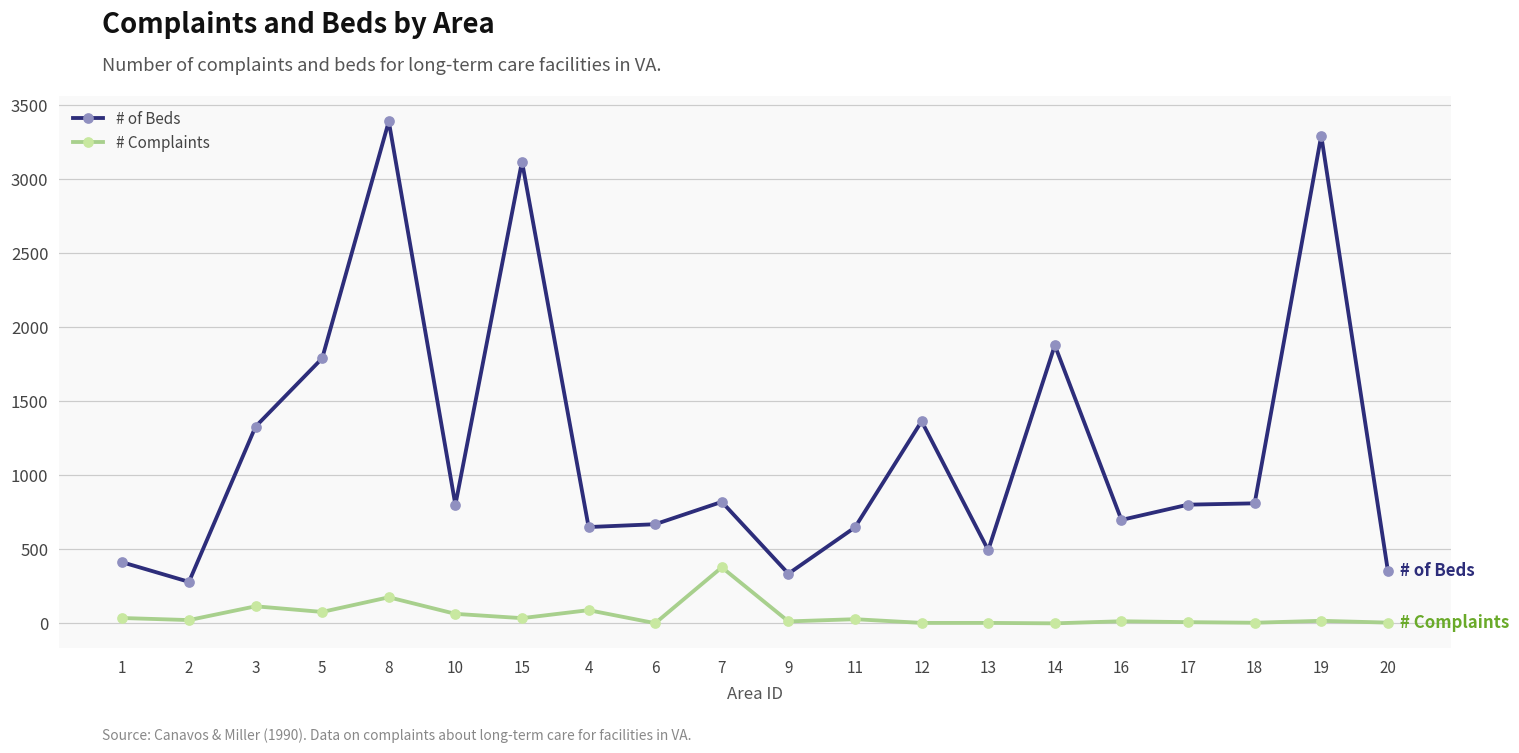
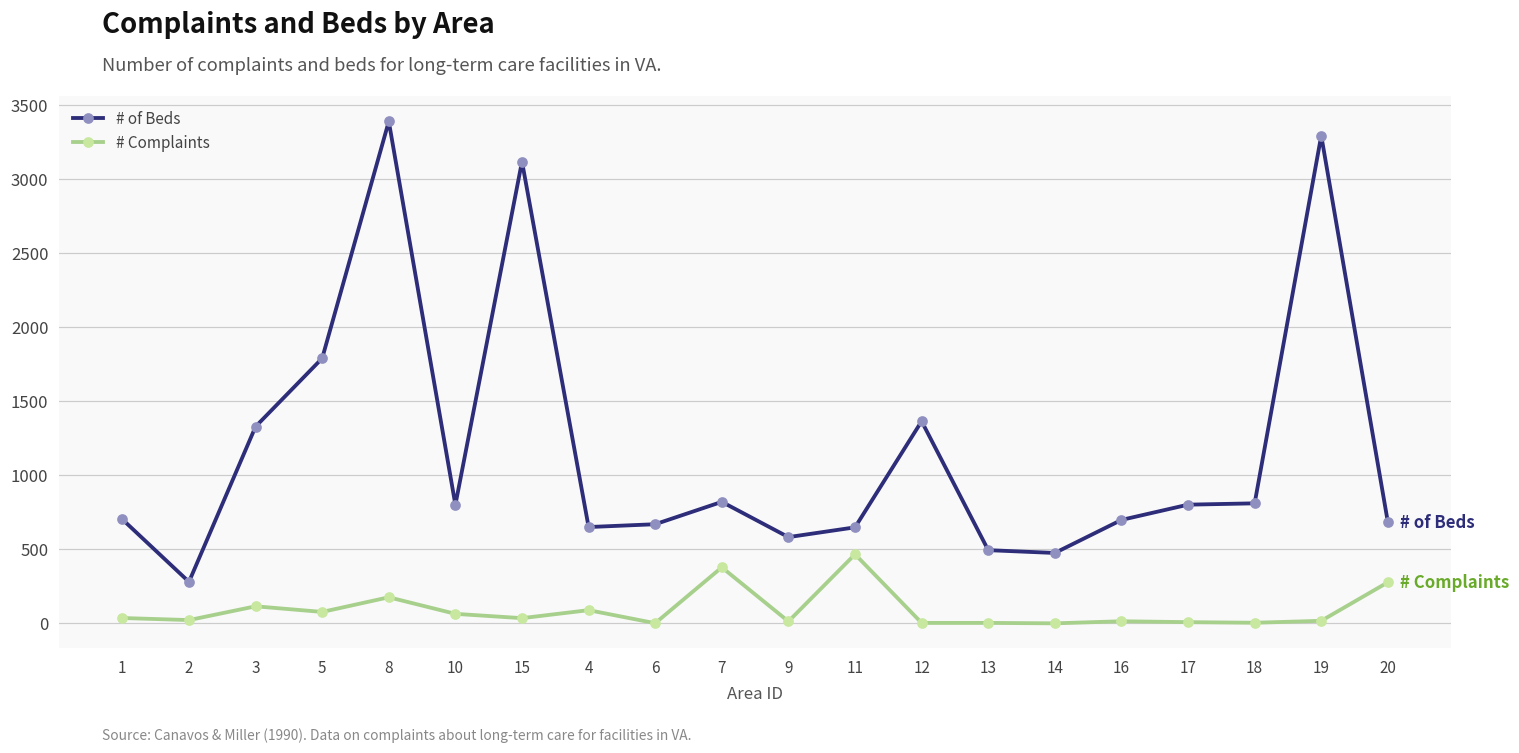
  {
    "# of Beds": {
-     "1": 410,
+     "1": 700,
      "2": 280,
      "3": 1330,
      "5": 1790,
      "8": 3390,
      "10": 800,
      "15": 3120,
      "4": 650,
      "6": 670,
      "7": 820,
-     "9": 340,
+     "9": 580,
      "11": 650,
      "12": 1360,
      "13": 490,
-     "14": 1880,
+     "14": 480,
      "16": 700,
      "17": 800,
      "18": 810,
      "19": 3290,
-     "20": 360
+     "20": 680
    },
    "# Complaints": {
      "1": 40,
      "2": 20,
      "3": 120,
      "5": 80,
      "8": 180,
      "10": 60,
      "15": 40,
      "4": 90,
      "6": 0,
      "7": 380,
      "9": 10,
-     "11": 30,
+     "11": 470,
      "12": 0,
      "13": 0,
      "14": 0,
      "16": 10,
      "17": 10,
      "18": 0,
      "19": 20,
-     "20": 10
+     "20": 280
    }
  }
